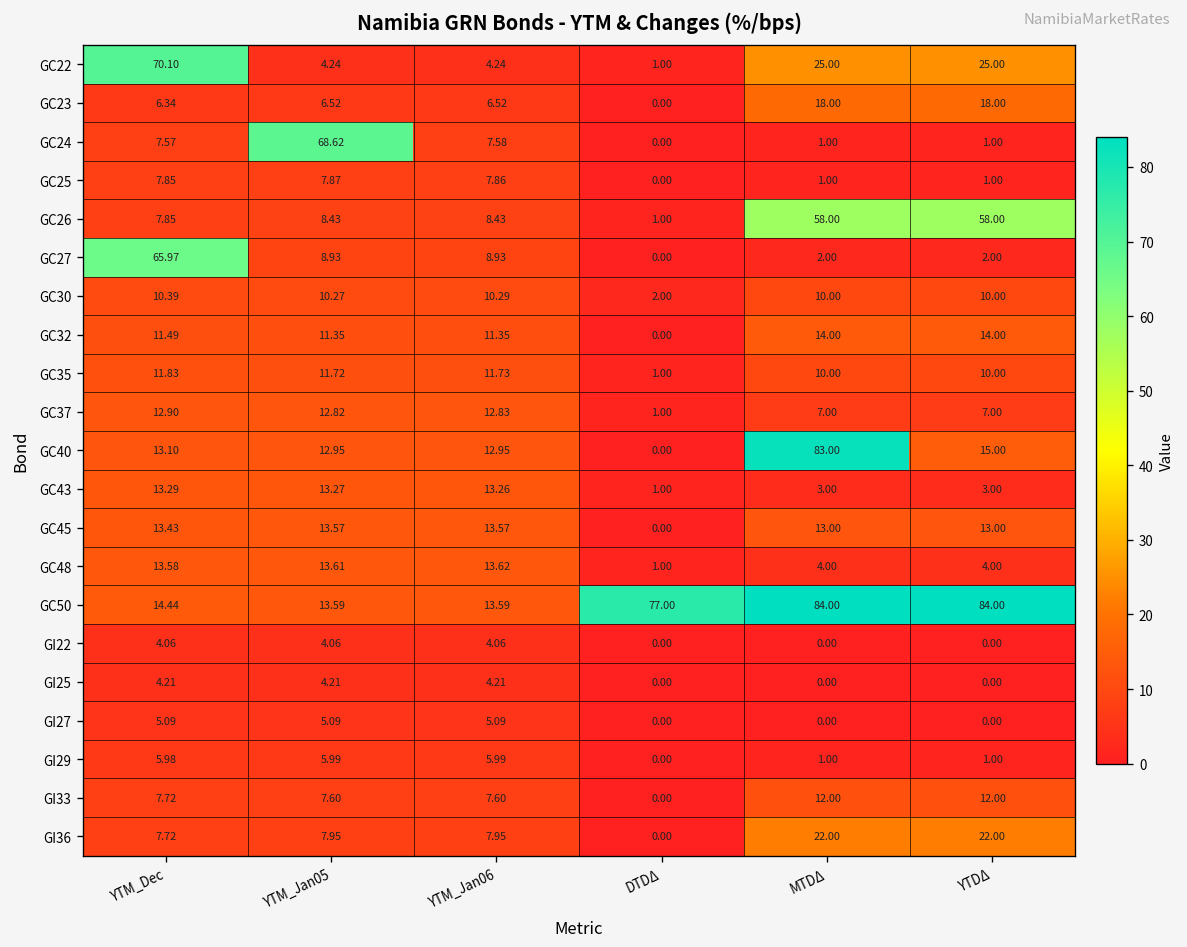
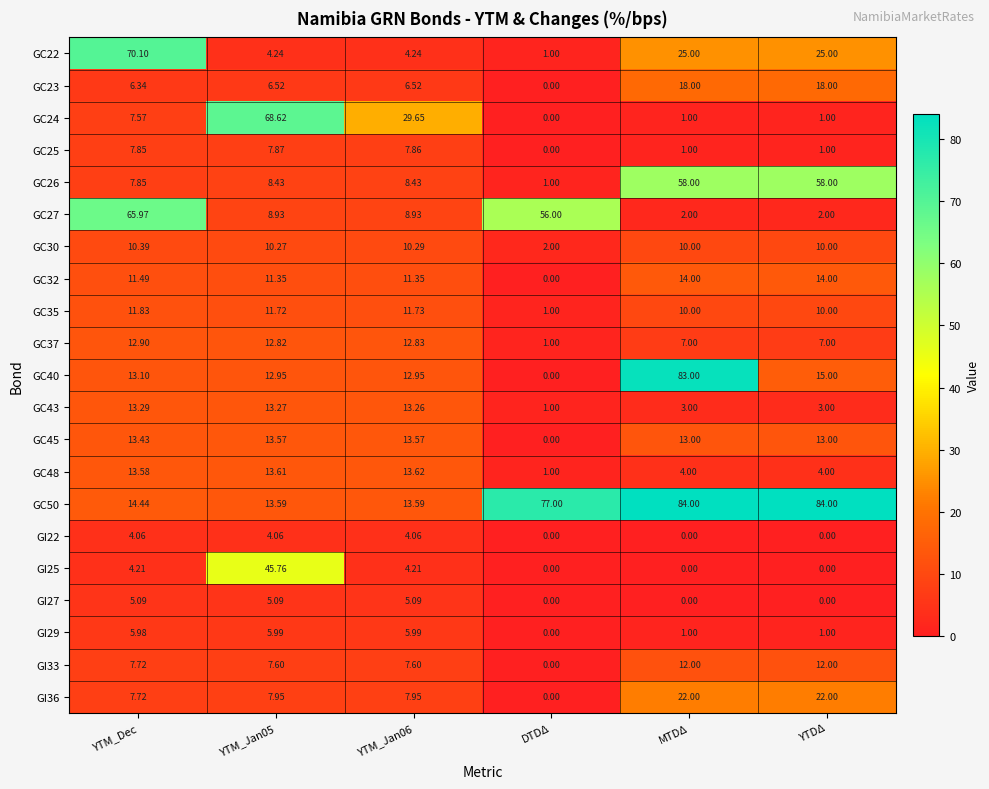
  {
    "GC22": {
      "YTM_Dec": 70.10,
      "YTM_Jan05": 4.24,
      "YTM_Jan06": 4.24,
      "DTDΔ": 1.00,
      "MTDΔ": 25.00,
      "YTDΔ": 25.00
    },
    "GC23": {
      "YTM_Dec": 6.34,
      "YTM_Jan05": 6.52,
      "YTM_Jan06": 6.52,
      "DTDΔ": 0.00,
      "MTDΔ": 18.00,
      "YTDΔ": 18.00
    },
    "GC24": {
      "YTM_Dec": 7.57,
      "YTM_Jan05": 68.62,
-     "YTM_Jan06": 7.58,
+     "YTM_Jan06": 29.65,
      "DTDΔ": 0.00,
      "MTDΔ": 1.00,
      "YTDΔ": 1.00
    },
    "GC25": {
      "YTM_Dec": 7.85,
      "YTM_Jan05": 7.87,
      "YTM_Jan06": 7.86,
      "DTDΔ": 0.00,
      "MTDΔ": 1.00,
      "YTDΔ": 1.00
    },
    "GC26": {
      "YTM_Dec": 7.85,
      "YTM_Jan05": 8.43,
      "YTM_Jan06": 8.43,
      "DTDΔ": 1.00,
      "MTDΔ": 58.00,
      "YTDΔ": 58.00
    },
    "GC27": {
      "YTM_Dec": 65.97,
      "YTM_Jan05": 8.93,
      "YTM_Jan06": 8.93,
-     "DTDΔ": 0.00,
+     "DTDΔ": 56.00,
      "MTDΔ": 2.00,
      "YTDΔ": 2.00
    },
    "GC30": {
      "YTM_Dec": 10.39,
      "YTM_Jan05": 10.27,
      "YTM_Jan06": 10.29,
      "DTDΔ": 2.00,
      "MTDΔ": 10.00,
      "YTDΔ": 10.00
    },
    "GC32": {
      "YTM_Dec": 11.49,
      "YTM_Jan05": 11.35,
      "YTM_Jan06": 11.35,
      "DTDΔ": 0.00,
      "MTDΔ": 14.00,
      "YTDΔ": 14.00
    },
    "GC35": {
      "YTM_Dec": 11.83,
      "YTM_Jan05": 11.72,
      "YTM_Jan06": 11.73,
      "DTDΔ": 1.00,
      "MTDΔ": 10.00,
      "YTDΔ": 10.00
    },
    "GC37": {
      "YTM_Dec": 12.90,
      "YTM_Jan05": 12.82,
      "YTM_Jan06": 12.83,
      "DTDΔ": 1.00,
      "MTDΔ": 7.00,
      "YTDΔ": 7.00
    },
    "GC40": {
      "YTM_Dec": 13.10,
      "YTM_Jan05": 12.95,
      "YTM_Jan06": 12.95,
      "DTDΔ": 0.00,
      "MTDΔ": 83.00,
      "YTDΔ": 15.00
    },
    "GC43": {
      "YTM_Dec": 13.29,
      "YTM_Jan05": 13.27,
      "YTM_Jan06": 13.26,
      "DTDΔ": 1.00,
      "MTDΔ": 3.00,
      "YTDΔ": 3.00
    },
    "GC45": {
      "YTM_Dec": 13.43,
      "YTM_Jan05": 13.57,
      "YTM_Jan06": 13.57,
      "DTDΔ": 0.00,
      "MTDΔ": 13.00,
      "YTDΔ": 13.00
    },
    "GC48": {
      "YTM_Dec": 13.58,
      "YTM_Jan05": 13.61,
      "YTM_Jan06": 13.62,
      "DTDΔ": 1.00,
      "MTDΔ": 4.00,
      "YTDΔ": 4.00
    },
    "GC50": {
      "YTM_Dec": 14.44,
      "YTM_Jan05": 13.59,
      "YTM_Jan06": 13.59,
      "DTDΔ": 77.00,
      "MTDΔ": 84.00,
      "YTDΔ": 84.00
    },
    "GI22": {
      "YTM_Dec": 4.06,
      "YTM_Jan05": 4.06,
      "YTM_Jan06": 4.06,
      "DTDΔ": 0.00,
      "MTDΔ": 0.00,
      "YTDΔ": 0.00
    },
    "GI25": {
      "YTM_Dec": 4.21,
-     "YTM_Jan05": 4.21,
+     "YTM_Jan05": 45.76,
      "YTM_Jan06": 4.21,
      "DTDΔ": 0.00,
      "MTDΔ": 0.00,
      "YTDΔ": 0.00
    },
    "GI27": {
      "YTM_Dec": 5.09,
      "YTM_Jan05": 5.09,
      "YTM_Jan06": 5.09,
      "DTDΔ": 0.00,
      "MTDΔ": 0.00,
      "YTDΔ": 0.00
    },
    "GI29": {
      "YTM_Dec": 5.98,
      "YTM_Jan05": 5.99,
      "YTM_Jan06": 5.99,
      "DTDΔ": 0.00,
      "MTDΔ": 1.00,
      "YTDΔ": 1.00
    },
    "GI33": {
      "YTM_Dec": 7.72,
      "YTM_Jan05": 7.60,
      "YTM_Jan06": 7.60,
      "DTDΔ": 0.00,
      "MTDΔ": 12.00,
      "YTDΔ": 12.00
    },
    "GI36": {
      "YTM_Dec": 7.72,
      "YTM_Jan05": 7.95,
      "YTM_Jan06": 7.95,
      "DTDΔ": 0.00,
      "MTDΔ": 22.00,
      "YTDΔ": 22.00
    }
  }
